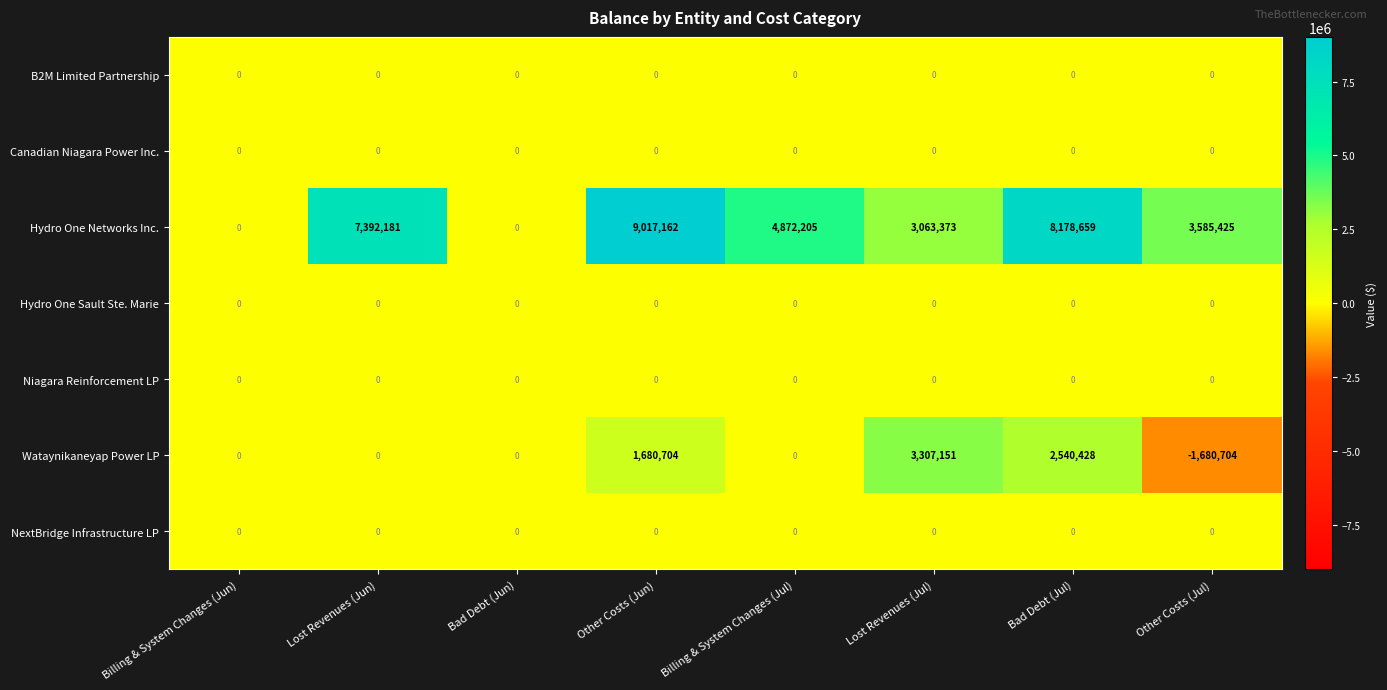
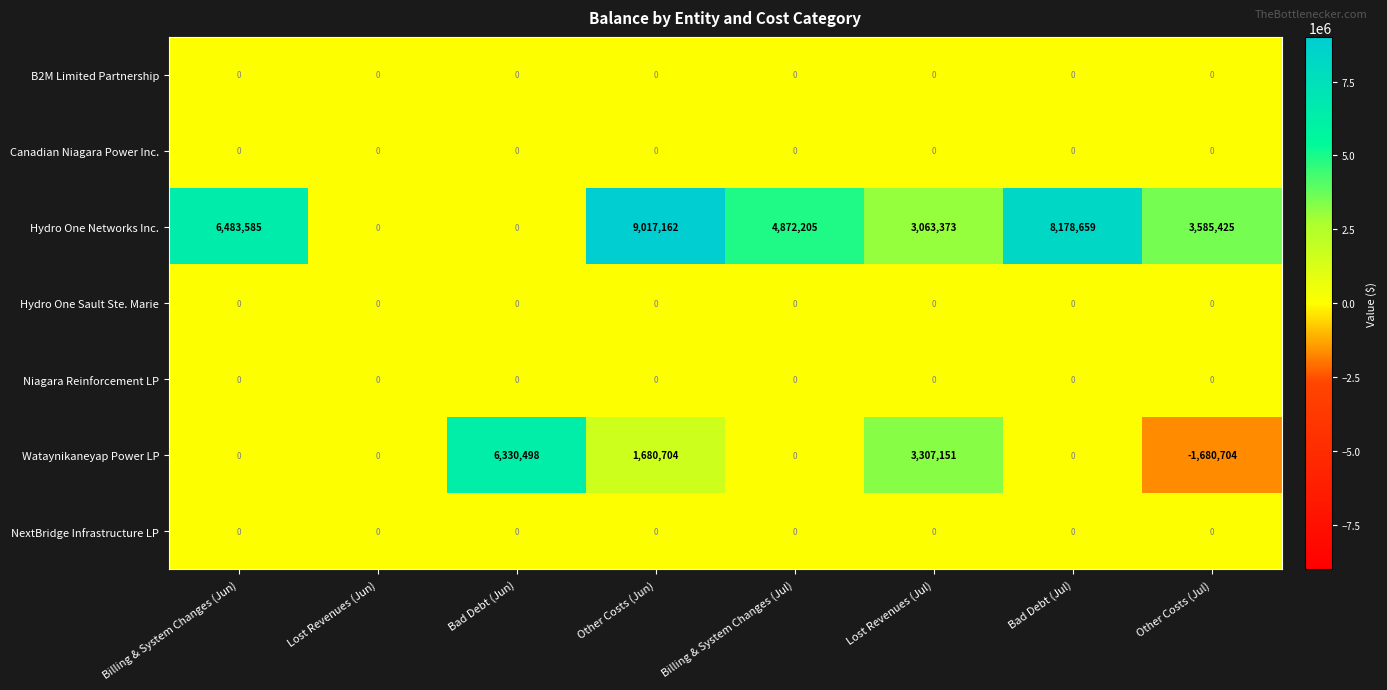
  {
    "B2M Limited Partnership": {
      "Billing & System Changes (Jun)": "0",
      "Lost Revenues (Jun)": "0",
      "Bad Debt (Jun)": "0",
      "Other Costs (Jun)": "0",
      "Billing & System Changes (Jul)": "0",
      "Lost Revenues (Jul)": "0",
      "Bad Debt (Jul)": "0",
      "Other Costs (Jul)": "0"
    },
    "Canadian Niagara Power Inc.": {
      "Billing & System Changes (Jun)": "0",
      "Lost Revenues (Jun)": "0",
      "Bad Debt (Jun)": "0",
      "Other Costs (Jun)": "0",
      "Billing & System Changes (Jul)": "0",
      "Lost Revenues (Jul)": "0",
      "Bad Debt (Jul)": "0",
      "Other Costs (Jul)": "0"
    },
    "Hydro One Networks Inc.": {
-     "Billing & System Changes (Jun)": "0",
-     "Lost Revenues (Jun)": "7,392,181",
+     "Billing & System Changes (Jun)": "6,483,585",
+     "Lost Revenues (Jun)": "0",
      "Bad Debt (Jun)": "0",
      "Other Costs (Jun)": "9,017,162",
      "Billing & System Changes (Jul)": "4,872,205",
      "Lost Revenues (Jul)": "3,063,373",
      "Bad Debt (Jul)": "8,178,659",
      "Other Costs (Jul)": "3,585,425"
    },
    "Hydro One Sault Ste. Marie": {
      "Billing & System Changes (Jun)": "0",
      "Lost Revenues (Jun)": "0",
      "Bad Debt (Jun)": "0",
      "Other Costs (Jun)": "0",
      "Billing & System Changes (Jul)": "0",
      "Lost Revenues (Jul)": "0",
      "Bad Debt (Jul)": "0",
      "Other Costs (Jul)": "0"
    },
    "Niagara Reinforcement LP": {
      "Billing & System Changes (Jun)": "0",
      "Lost Revenues (Jun)": "0",
      "Bad Debt (Jun)": "0",
      "Other Costs (Jun)": "0",
      "Billing & System Changes (Jul)": "0",
      "Lost Revenues (Jul)": "0",
      "Bad Debt (Jul)": "0",
      "Other Costs (Jul)": "0"
    },
    "Wataynikaneyap Power LP": {
      "Billing & System Changes (Jun)": "0",
      "Lost Revenues (Jun)": "0",
-     "Bad Debt (Jun)": "0",
+     "Bad Debt (Jun)": "6,330,498",
      "Other Costs (Jun)": "1,680,704",
      "Billing & System Changes (Jul)": "0",
      "Lost Revenues (Jul)": "3,307,151",
-     "Bad Debt (Jul)": "2,540,428",
+     "Bad Debt (Jul)": "0",
      "Other Costs (Jul)": "-1,680,704"
    },
    "NextBridge Infrastructure LP": {
      "Billing & System Changes (Jun)": "0",
      "Lost Revenues (Jun)": "0",
      "Bad Debt (Jun)": "0",
      "Other Costs (Jun)": "0",
      "Billing & System Changes (Jul)": "0",
      "Lost Revenues (Jul)": "0",
      "Bad Debt (Jul)": "0",
      "Other Costs (Jul)": "0"
    }
  }
